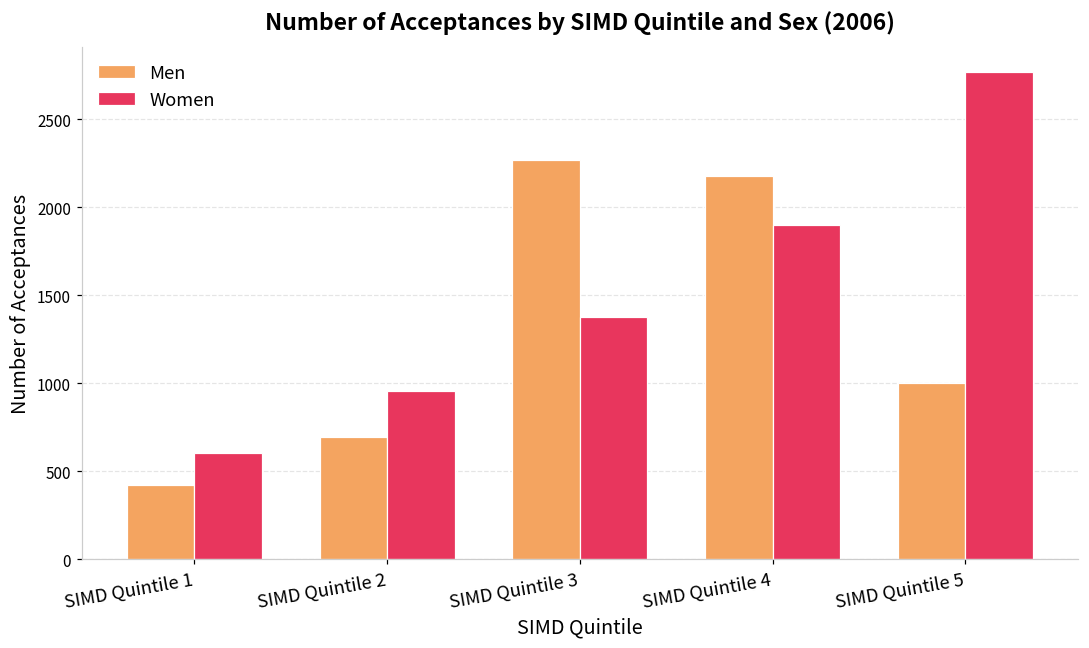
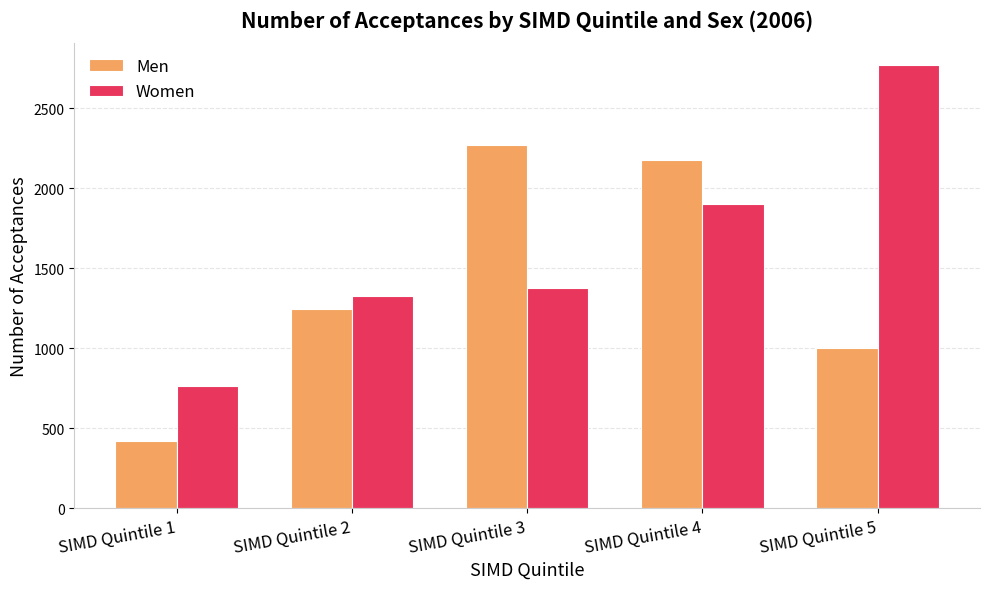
  {
    "Men": {
      "SIMD Quintile 1": 420,
-     "SIMD Quintile 2": 700,
+     "SIMD Quintile 2": 1250,
      "SIMD Quintile 3": 2270,
      "SIMD Quintile 4": 2180,
      "SIMD Quintile 5": 1000
    },
    "Women": {
-     "SIMD Quintile 1": 610,
-     "SIMD Quintile 2": 960,
+     "SIMD Quintile 1": 770,
+     "SIMD Quintile 2": 1330,
      "SIMD Quintile 3": 1380,
      "SIMD Quintile 4": 1900,
      "SIMD Quintile 5": 2770
    }
  }
